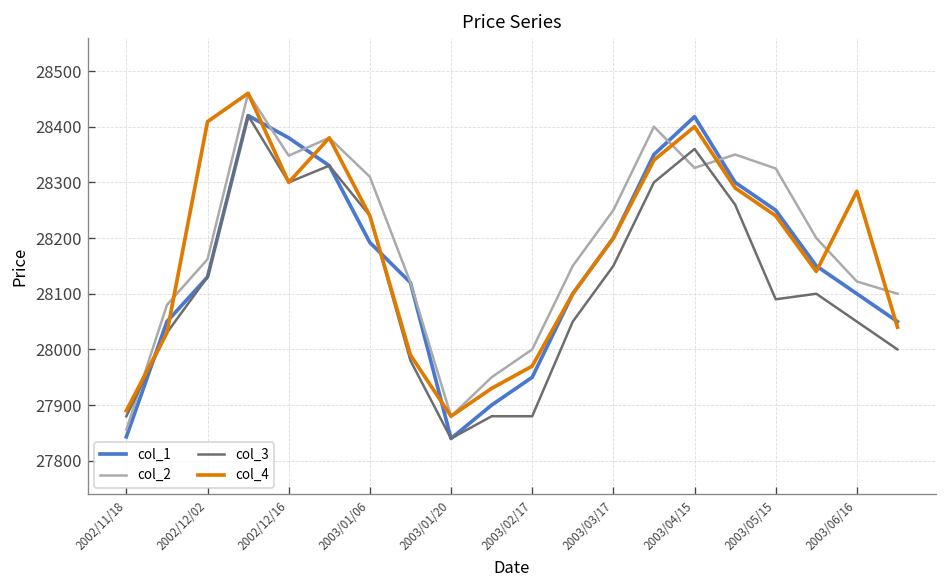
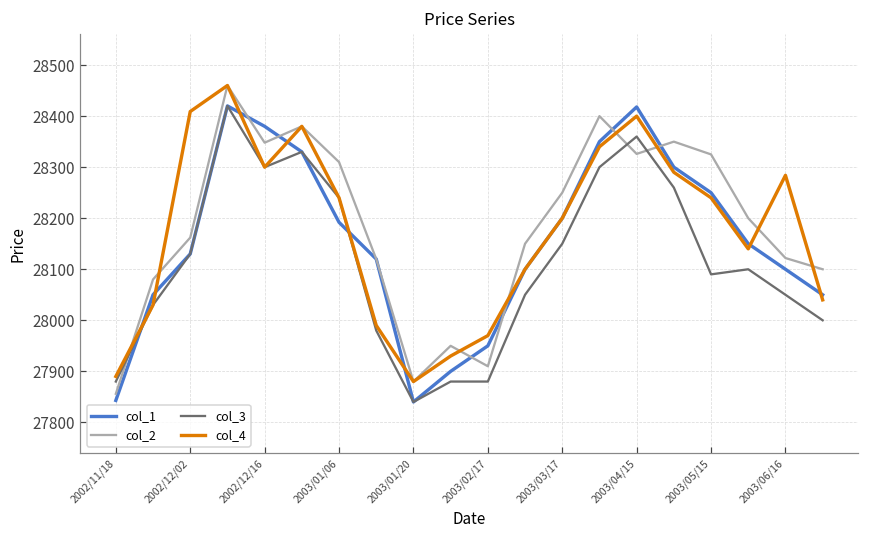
  {
    "col_1": {
      "2002/11/18": 27840,
      "2002/12/16": 28380,
      "2003/01/06": 28190,
      "2003/02/17": 27950,
      "2003/04/15": 28420,
      "2003/05/15": 28250,
      "2003/06/16": 28100
    },
    "col_2": {
      "2002/11/18": 27860,
      "2002/12/02": 28160,
      "2002/12/16": 28350,
      "2003/01/06": 28310,
-     "2003/02/17": 28000,
+     "2003/02/17": 27910,
      "2003/03/17": 28250,
      "2003/04/15": 28330,
      "2003/05/15": 28330,
      "2003/06/16": 28120
    },
    "col_3": {
      "2002/11/18": 27880,
      "2003/02/17": 27880,
      "2003/03/17": 28150,
      "2003/04/15": 28360,
      "2003/05/15": 28090,
      "2003/06/16": 28050
    },
    "col_4": {
      "2002/11/18": 27890,
      "2002/12/02": 28410,
      "2003/02/17": 27970,
      "2003/04/15": 28400,
      "2003/05/15": 28240,
      "2003/06/16": 28280
    }
  }
